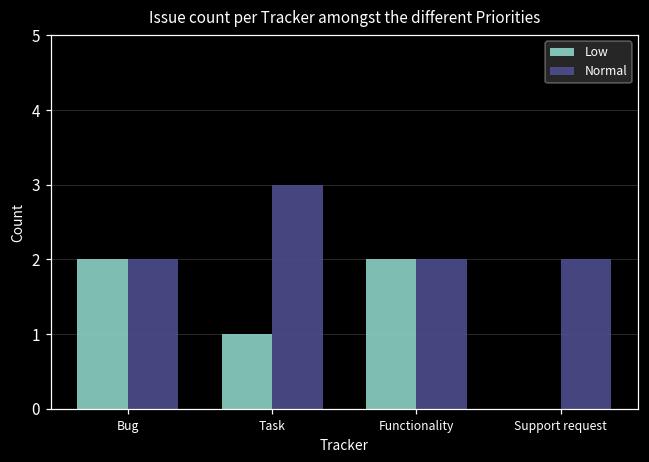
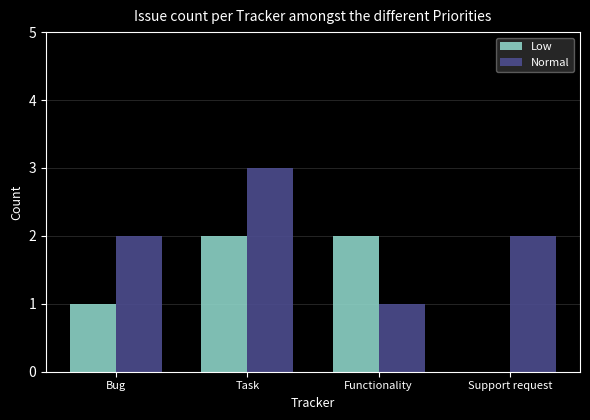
  {
    "Low": {
-     "Bug": 2,
-     "Task": 1,
+     "Bug": 1,
+     "Task": 2,
      "Functionality": 2,
      "Support request": 0
    },
    "Normal": {
      "Bug": 2,
      "Task": 3,
-     "Functionality": 2,
+     "Functionality": 1,
      "Support request": 2
    }
  }
